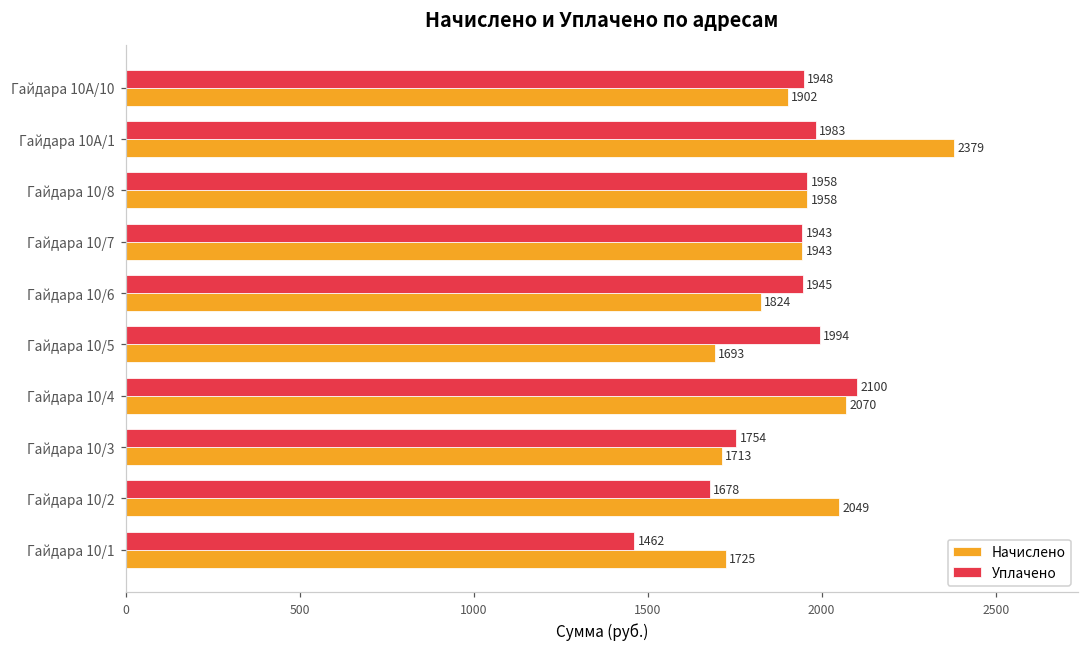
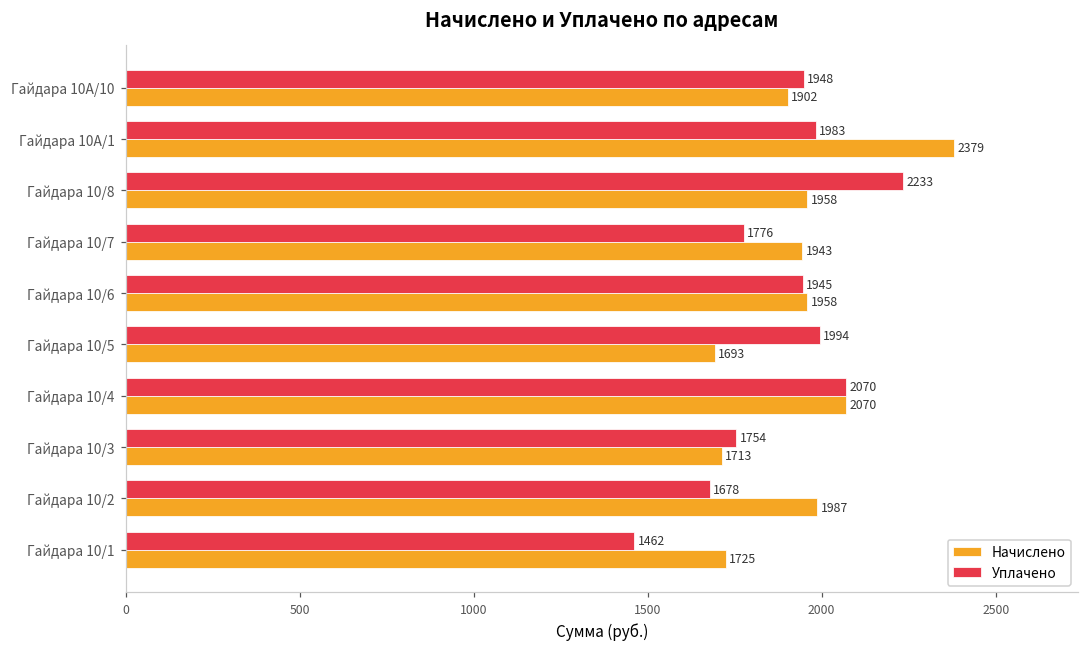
  {
    "Начислено": {
      "Гайдара 10А/10": 1902,
      "Гайдара 10А/1": 2379,
      "Гайдара 10/8": 1958,
      "Гайдара 10/7": 1943,
-     "Гайдара 10/6": 1824,
+     "Гайдара 10/6": 1958,
      "Гайдара 10/5": 1693,
      "Гайдара 10/4": 2070,
      "Гайдара 10/3": 1713,
-     "Гайдара 10/2": 2049,
+     "Гайдара 10/2": 1987,
      "Гайдара 10/1": 1725
    },
    "Уплачено": {
      "Гайдара 10А/10": 1948,
      "Гайдара 10А/1": 1983,
-     "Гайдара 10/8": 1958,
-     "Гайдара 10/7": 1943,
+     "Гайдара 10/8": 2233,
+     "Гайдара 10/7": 1776,
      "Гайдара 10/6": 1945,
      "Гайдара 10/5": 1994,
-     "Гайдара 10/4": 2100,
+     "Гайдара 10/4": 2070,
      "Гайдара 10/3": 1754,
      "Гайдара 10/2": 1678,
      "Гайдара 10/1": 1462
    }
  }
